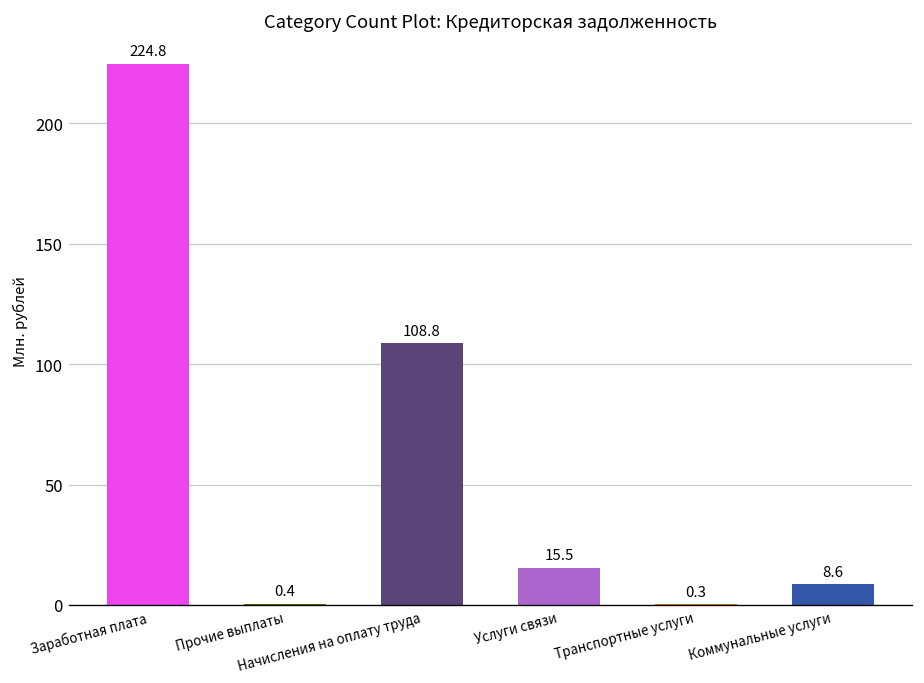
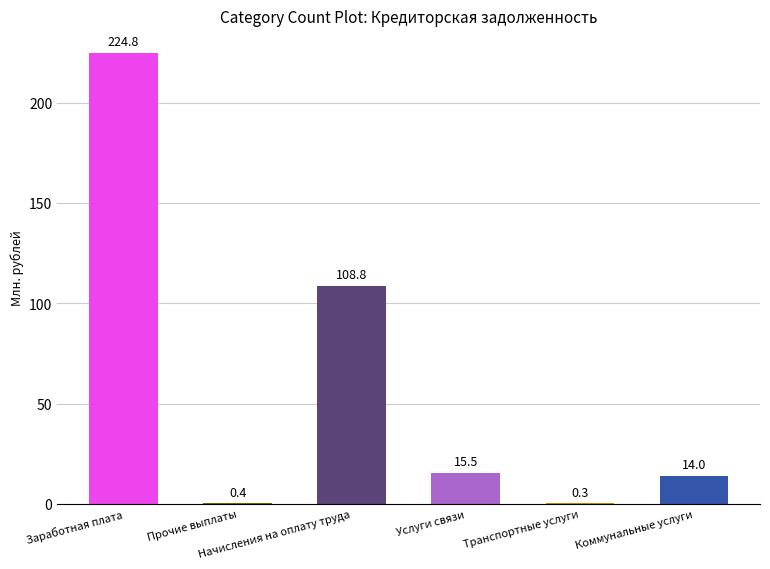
  {
    "Заработная плата": 224.8,
    "Прочие выплаты": 0.4,
    "Начисления на оплату труда": 108.8,
    "Услуги связи": 15.5,
    "Транспортные услуги": 0.3,
-   "Коммунальные услуги": 8.6
+   "Коммунальные услуги": 14.0
  }
